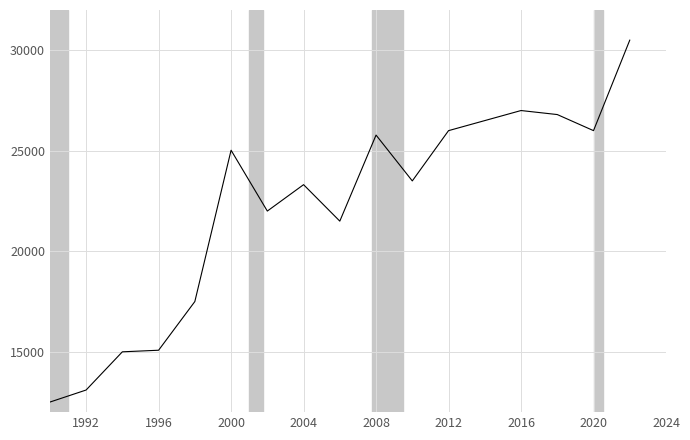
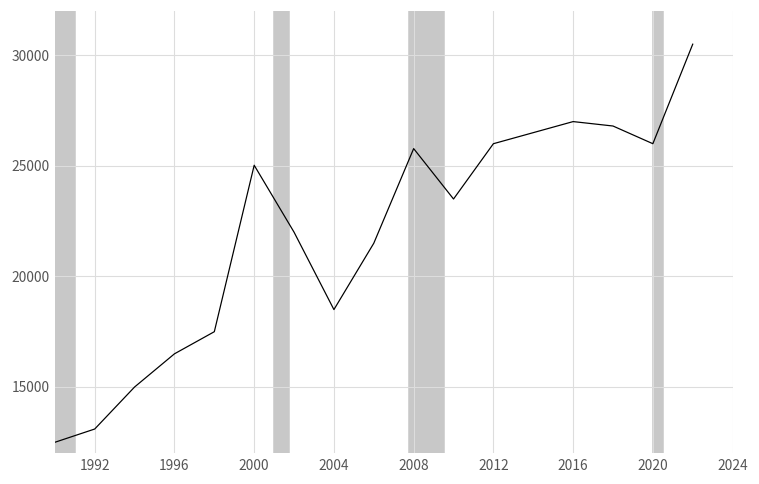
  {
    "1992": 13100,
-   "1996": 15100,
+   "1996": 16500,
    "2000": 25000,
-   "2004": 23300,
+   "2004": 18500,
    "2008": 25800,
    "2012": 26000,
    "2016": 27000,
    "2020": 26000
  }
